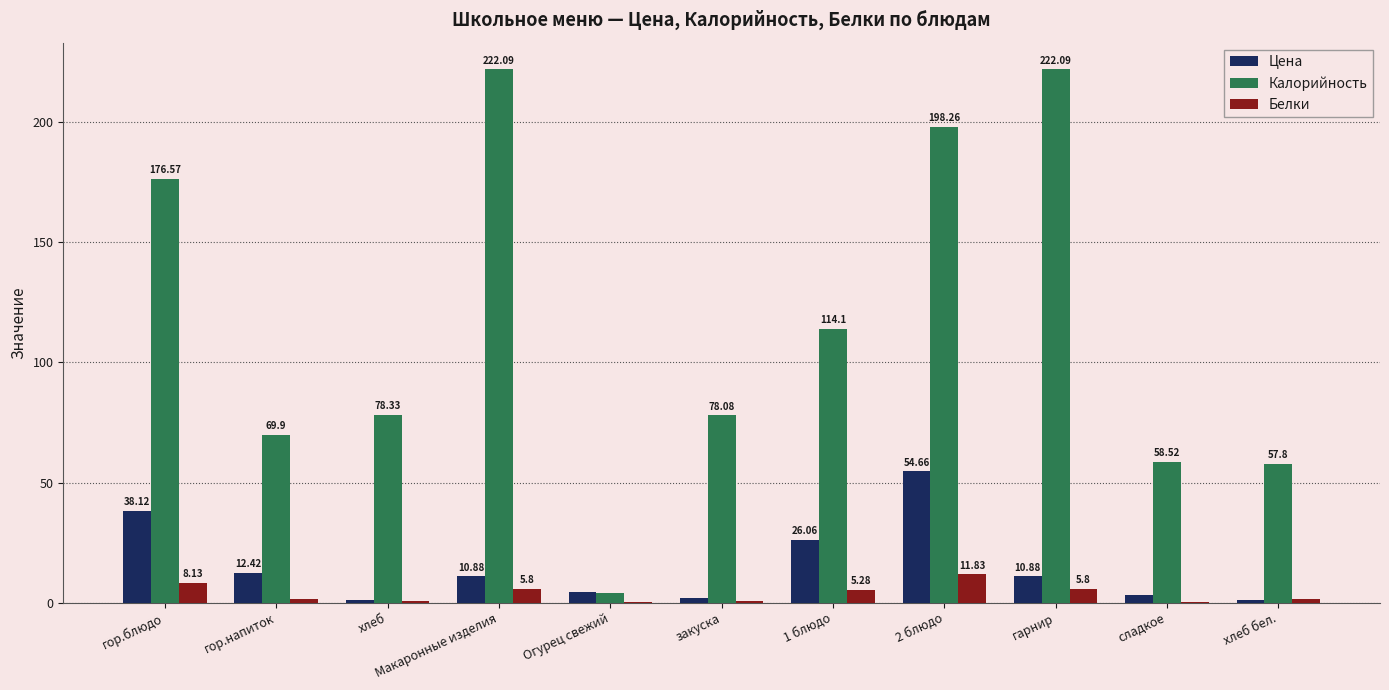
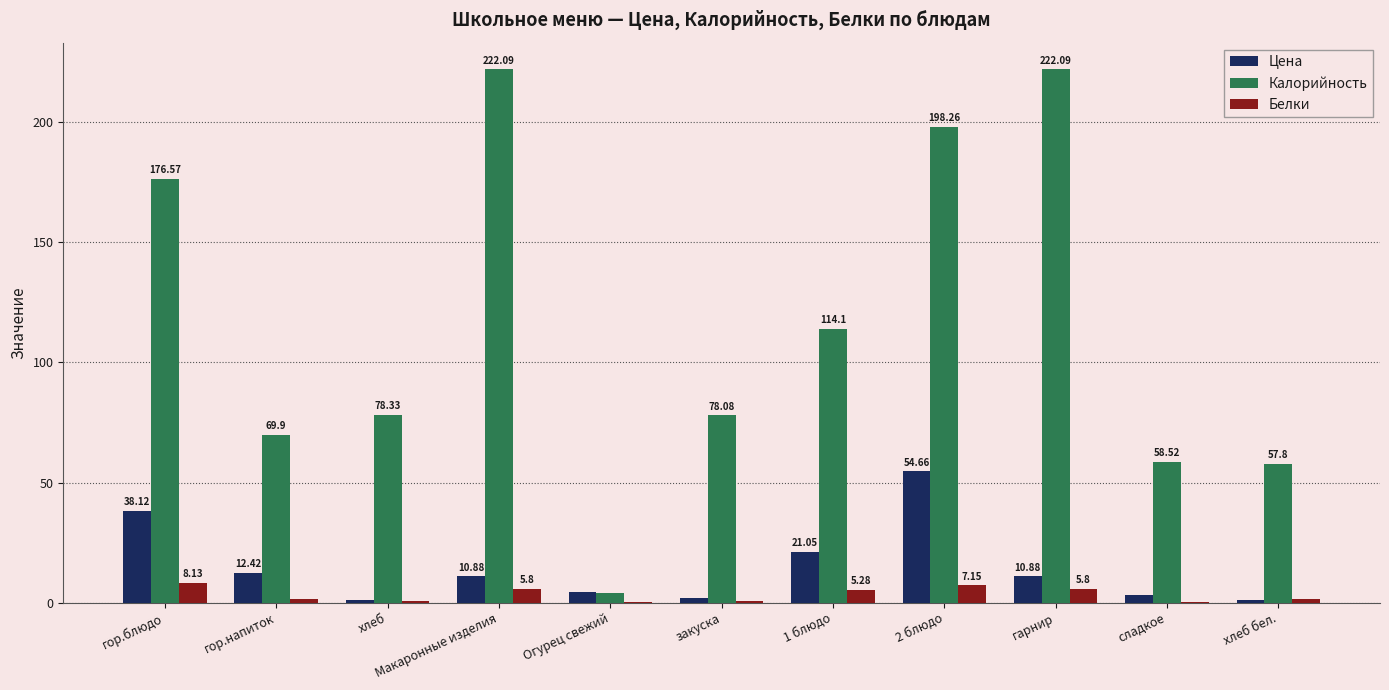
  {
    "Цена": {
      "гор.блюдо": 38.12,
      "гор.напиток": 12.42,
      "Макаронные изделия": 10.88,
-     "1 блюдо": 26.06,
+     "1 блюдо": 21.05,
      "2 блюдо": 54.66,
      "гарнир": 10.88
    },
    "Калорийность": {
      "гор.блюдо": 176.57,
      "гор.напиток": 69.9,
      "хлеб": 78.33,
      "Макаронные изделия": 222.09,
      "закуска": 78.08,
      "1 блюдо": 114.1,
      "2 блюдо": 198.26,
      "гарнир": 222.09,
      "сладкое": 58.52,
      "хлеб бел.": 57.8
    },
    "Белки": {
      "гор.блюдо": 8.13,
      "Макаронные изделия": 5.8,
      "1 блюдо": 5.28,
-     "2 блюдо": 11.83,
+     "2 блюдо": 7.15,
      "гарнир": 5.8
    }
  }
